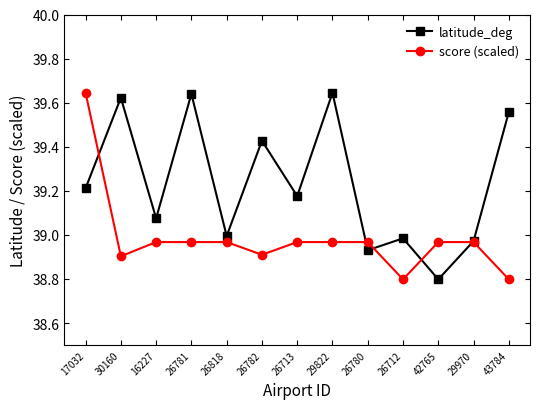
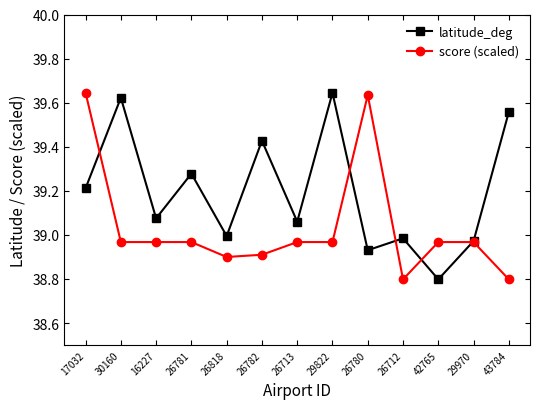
  {
    "latitude_deg": {
      "17032": 39.21,
      "30160": 39.62,
      "16227": 39.08,
-     "26781": 39.64,
+     "26781": 39.28,
      "26818": 38.99,
      "26782": 39.43,
-     "26713": 39.18,
+     "26713": 39.06,
      "29822": 39.64,
      "26780": 38.93,
      "26712": 38.98,
      "42765": 38.80,
      "43784": 39.56
    },
    "score (scaled)": {
      "17032": 39.64,
-     "30160": 38.90,
+     "30160": 38.97,
      "16227": 38.97,
      "26781": 38.97,
-     "26818": 38.97,
+     "26818": 38.90,
      "26782": 38.91,
      "26713": 38.97,
      "29822": 38.97,
-     "26780": 38.97,
+     "26780": 39.63,
      "26712": 38.80,
      "42765": 38.97,
      "43784": 38.80
    }
  }
